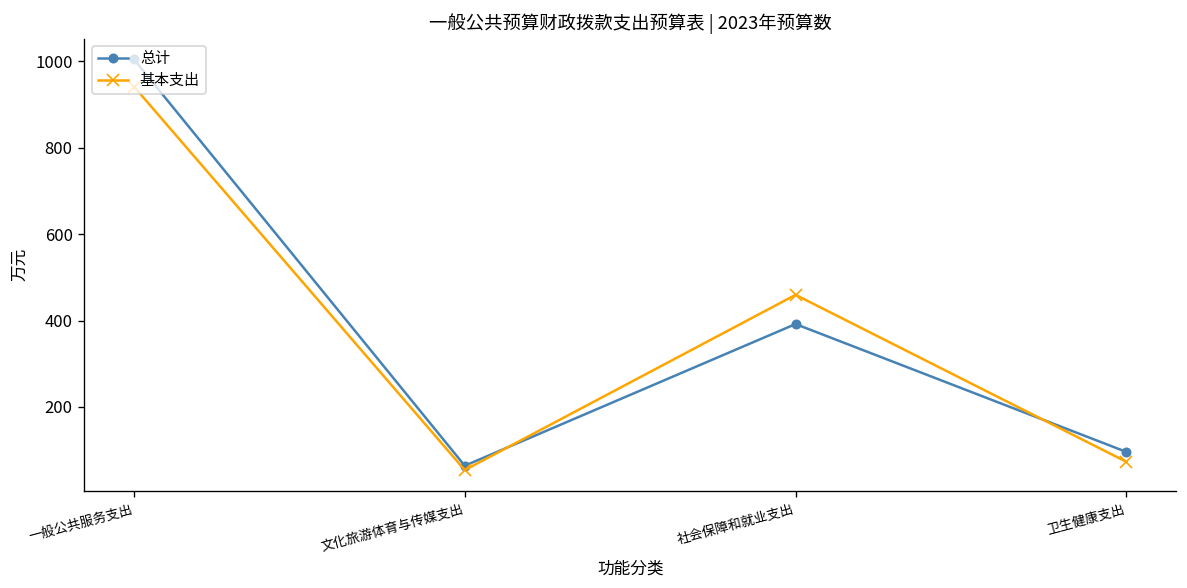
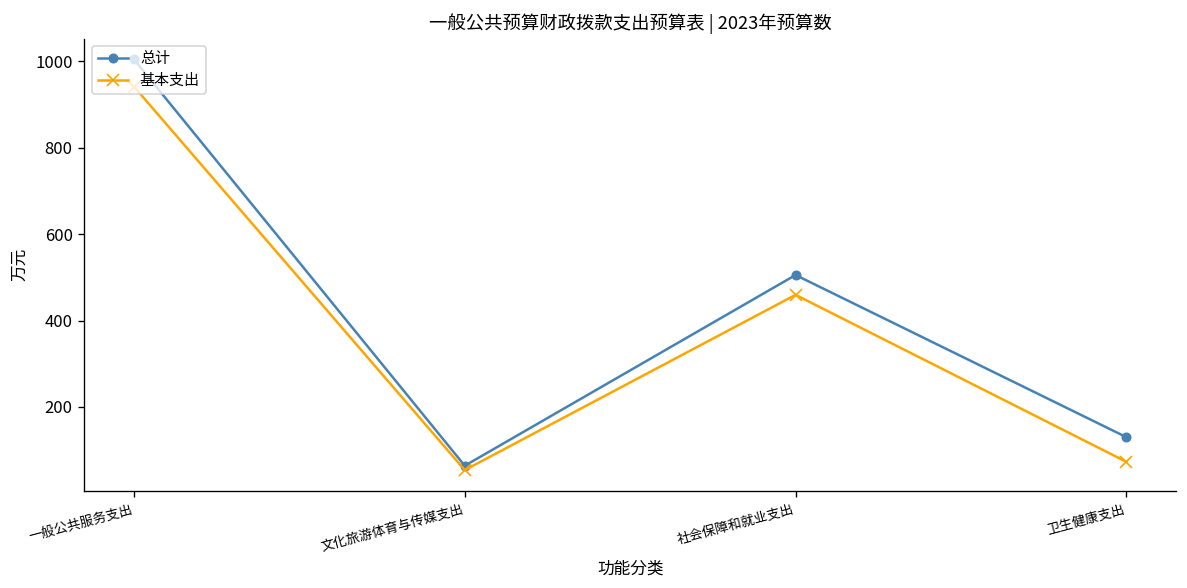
  {
    "总计": {
      "文化旅游体育与传媒支出": 60,
-     "社会保障和就业支出": 390,
-     "卫生健康支出": 100
+     "社会保障和就业支出": 510,
+     "卫生健康支出": 130
    },
    "基本支出": {
      "文化旅游体育与传媒支出": 50,
      "社会保障和就业支出": 460,
      "卫生健康支出": 70
    }
  }
